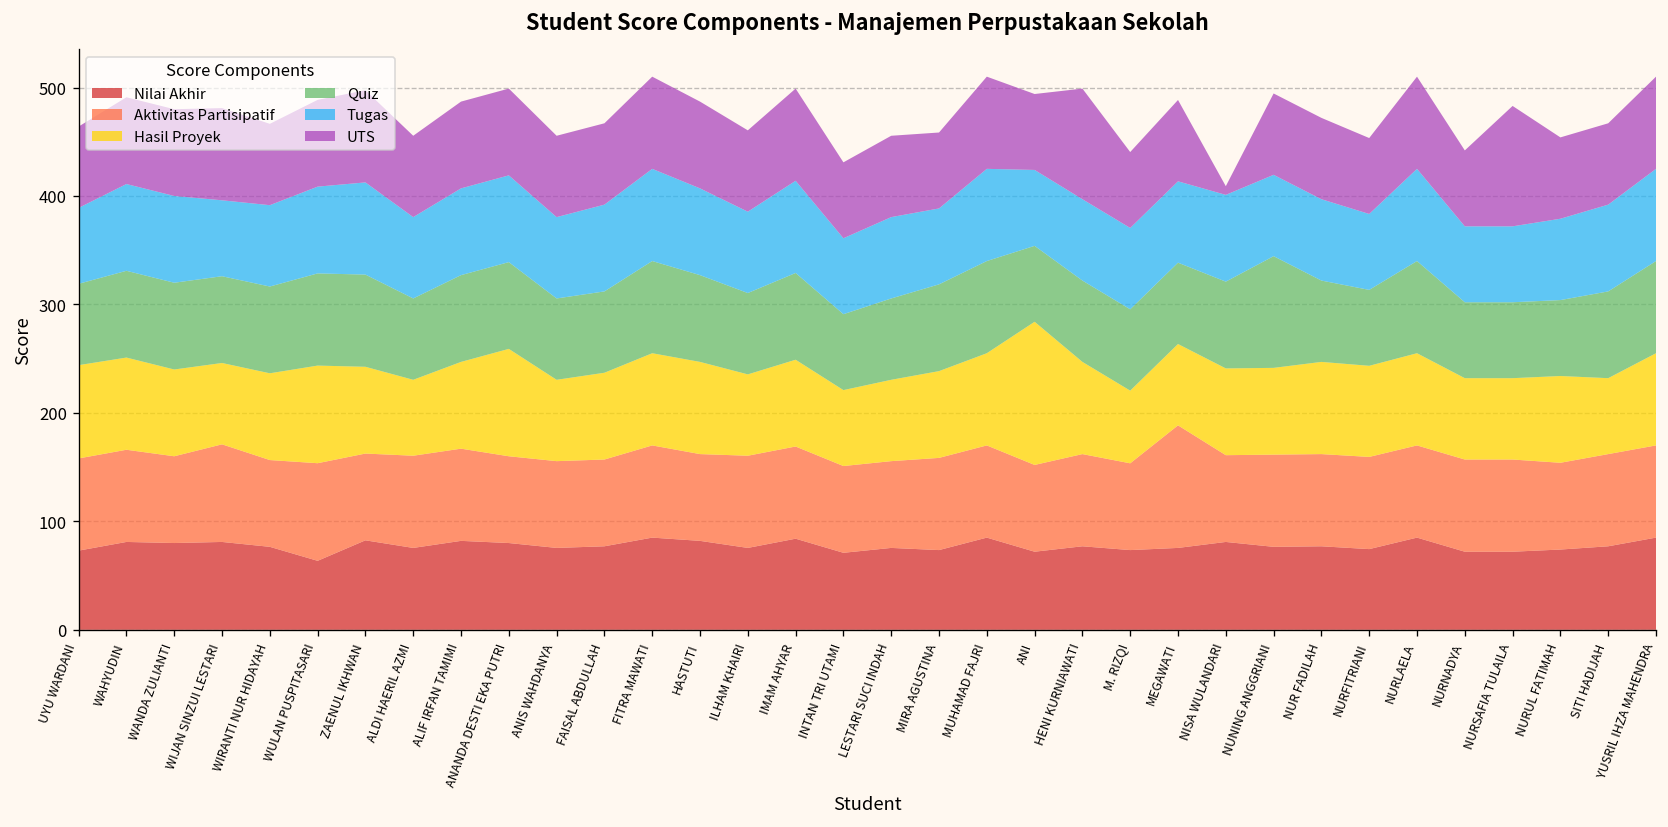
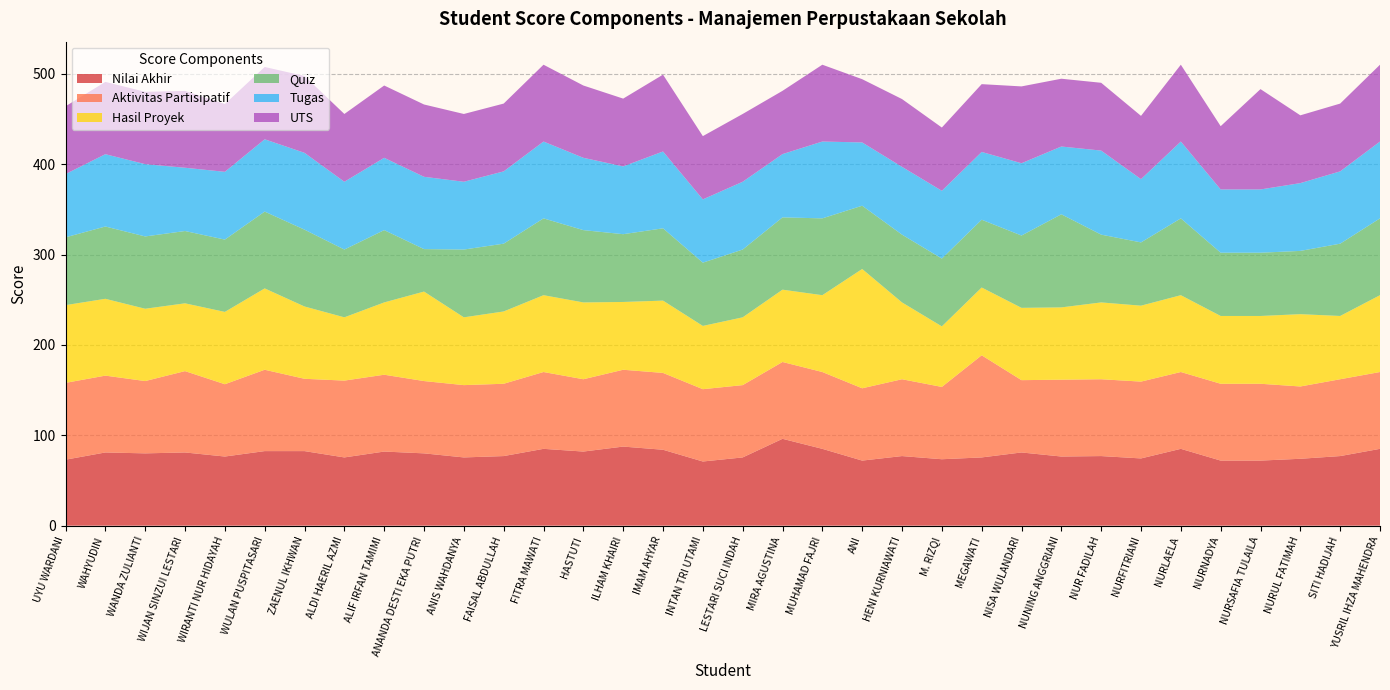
  {
    "Nilai Akhir": {
      "UYU WARDANI": 70,
      "WAHYUDIN": 80,
      "WANDA ZULIANTI": 80,
      "WIJAN SINZUI LESTARI": 80,
      "WIRANTI NUR HIDAYAH": 80,
-     "WULAN PUSPITASARI": 60,
+     "WULAN PUSPITASARI": 80,
      "ZAENUL IKHWAN": 80,
      "ALDI HAERIL AZMI": 80,
      "ALIF IRFAN TAMIMI": 80,
      "ANANDA DESTI EKA PUTRI": 80,
      "ANIS WAHDANYA": 80,
      "FAISAL ABDULLAH": 80,
      "FITRA MAWATI": 90,
      "HASTUTI": 80,
-     "ILHAM KHAIRI": 80,
+     "ILHAM KHAIRI": 90,
      "IMAM AHYAR": 80,
      "INTAN TRI UTAMI": 70,
      "LESTARI SUCI INDAH": 80,
-     "MIRA AGUSTINA": 70,
+     "MIRA AGUSTINA": 100,
      "MUHAMAD FAJRI": 90,
      "ANI": 70,
      "HENI KURNIAWATI": 80,
      "M. RIZQI": 70,
      "MEGAWATI": 80,
      "NISA WULANDARI": 80,
      "NUNING ANGGRIANI": 80,
      "NUR FADILAH": 80,
      "NURFITRIANI": 70,
      "NURLAELA": 90,
      "NURNADYA": 70,
      "NURSAFIA TULAILA": 70,
      "NURUL FATIMAH": 70,
      "SITI HADIJAH": 80,
      "YUSRIL IHZA MAHENDRA": 90
    },
    "Aktivitas Partisipatif": {
      "UYU WARDANI": 90,
      "WAHYUDIN": 90,
      "WANDA ZULIANTI": 80,
      "WIJAN SINZUI LESTARI": 90,
      "WIRANTI NUR HIDAYAH": 80,
      "WULAN PUSPITASARI": 90,
      "ZAENUL IKHWAN": 80,
      "ALDI HAERIL AZMI": 90,
      "ALIF IRFAN TAMIMI": 90,
      "ANANDA DESTI EKA PUTRI": 80,
      "ANIS WAHDANYA": 80,
      "FAISAL ABDULLAH": 80,
      "FITRA MAWATI": 90,
      "HASTUTI": 80,
      "ILHAM KHAIRI": 90,
      "IMAM AHYAR": 90,
      "INTAN TRI UTAMI": 80,
      "LESTARI SUCI INDAH": 80,
      "MIRA AGUSTINA": 90,
      "MUHAMAD FAJRI": 90,
      "ANI": 80,
      "HENI KURNIAWATI": 90,
      "M. RIZQI": 80,
      "MEGAWATI": 110,
      "NISA WULANDARI": 80,
      "NUNING ANGGRIANI": 90,
      "NUR FADILAH": 90,
      "NURFITRIANI": 90,
      "NURLAELA": 90,
      "NURNADYA": 90,
      "NURSAFIA TULAILA": 90,
      "NURUL FATIMAH": 80,
      "SITI HADIJAH": 90,
      "YUSRIL IHZA MAHENDRA": 90
    },
    "Hasil Proyek": {
      "UYU WARDANI": 90,
      "WAHYUDIN": 90,
      "WANDA ZULIANTI": 80,
      "WIJAN SINZUI LESTARI": 80,
      "WIRANTI NUR HIDAYAH": 80,
      "WULAN PUSPITASARI": 90,
      "ZAENUL IKHWAN": 80,
      "ALDI HAERIL AZMI": 70,
      "ALIF IRFAN TAMIMI": 80,
      "ANANDA DESTI EKA PUTRI": 100,
      "ANIS WAHDANYA": 80,
      "FAISAL ABDULLAH": 80,
      "FITRA MAWATI": 90,
      "HASTUTI": 90,
      "ILHAM KHAIRI": 80,
      "IMAM AHYAR": 80,
      "INTAN TRI UTAMI": 70,
      "LESTARI SUCI INDAH": 80,
      "MIRA AGUSTINA": 80,
      "MUHAMAD FAJRI": 90,
      "ANI": 130,
      "HENI KURNIAWATI": 90,
      "M. RIZQI": 70,
      "MEGAWATI": 80,
      "NISA WULANDARI": 80,
      "NUNING ANGGRIANI": 80,
      "NUR FADILAH": 90,
      "NURFITRIANI": 80,
      "NURLAELA": 90,
      "NURNADYA": 80,
      "NURSAFIA TULAILA": 80,
      "NURUL FATIMAH": 80,
      "SITI HADIJAH": 70,
      "YUSRIL IHZA MAHENDRA": 90
    },
    "Quiz": {
      "UYU WARDANI": 80,
      "WAHYUDIN": 80,
      "WANDA ZULIANTI": 80,
      "WIJAN SINZUI LESTARI": 80,
      "WIRANTI NUR HIDAYAH": 80,
      "WULAN PUSPITASARI": 90,
      "ZAENUL IKHWAN": 90,
      "ALDI HAERIL AZMI": 80,
      "ALIF IRFAN TAMIMI": 80,
-     "ANANDA DESTI EKA PUTRI": 80,
+     "ANANDA DESTI EKA PUTRI": 50,
      "ANIS WAHDANYA": 80,
      "FAISAL ABDULLAH": 80,
      "FITRA MAWATI": 90,
      "HASTUTI": 80,
      "ILHAM KHAIRI": 80,
      "IMAM AHYAR": 80,
      "INTAN TRI UTAMI": 70,
      "LESTARI SUCI INDAH": 80,
      "MIRA AGUSTINA": 80,
      "MUHAMAD FAJRI": 90,
      "ANI": 70,
      "HENI KURNIAWATI": 80,
      "M. RIZQI": 80,
      "MEGAWATI": 80,
      "NISA WULANDARI": 80,
      "NUNING ANGGRIANI": 100,
      "NUR FADILAH": 80,
      "NURFITRIANI": 70,
      "NURLAELA": 90,
      "NURNADYA": 70,
      "NURSAFIA TULAILA": 70,
      "NURUL FATIMAH": 70,
      "SITI HADIJAH": 80,
      "YUSRIL IHZA MAHENDRA": 90
    },
    "Tugas": {
      "UYU WARDANI": 70,
      "WAHYUDIN": 80,
      "WANDA ZULIANTI": 80,
      "WIJAN SINZUI LESTARI": 70,
      "WIRANTI NUR HIDAYAH": 80,
      "WULAN PUSPITASARI": 80,
      "ZAENUL IKHWAN": 90,
      "ALDI HAERIL AZMI": 80,
      "ALIF IRFAN TAMIMI": 80,
      "ANANDA DESTI EKA PUTRI": 80,
      "ANIS WAHDANYA": 80,
      "FAISAL ABDULLAH": 80,
      "FITRA MAWATI": 90,
      "HASTUTI": 80,
      "ILHAM KHAIRI": 80,
      "IMAM AHYAR": 90,
      "INTAN TRI UTAMI": 70,
      "LESTARI SUCI INDAH": 80,
      "MIRA AGUSTINA": 70,
      "MUHAMAD FAJRI": 90,
      "ANI": 70,
      "HENI KURNIAWATI": 80,
      "M. RIZQI": 80,
      "MEGAWATI": 80,
      "NISA WULANDARI": 80,
      "NUNING ANGGRIANI": 80,
-     "NUR FADILAH": 80,
+     "NUR FADILAH": 90,
      "NURFITRIANI": 70,
      "NURLAELA": 90,
      "NURNADYA": 70,
      "NURSAFIA TULAILA": 70,
      "NURUL FATIMAH": 80,
      "SITI HADIJAH": 80,
      "YUSRIL IHZA MAHENDRA": 90
    },
    "UTS": {
      "UYU WARDANI": 80,
      "ALDI HAERIL AZMI": 80,
      "ALIF IRFAN TAMIMI": 80,
      "ANANDA DESTI EKA PUTRI": 80,
      "ANIS WAHDANYA": 80,
      "FAISAL ABDULLAH": 80,
      "FITRA MAWATI": 90,
      "HASTUTI": 80,
      "ILHAM KHAIRI": 80,
      "IMAM AHYAR": 90,
      "INTAN TRI UTAMI": 70,
      "LESTARI SUCI INDAH": 80,
      "MIRA AGUSTINA": 70,
      "MUHAMAD FAJRI": 90,
      "ANI": 70,
-     "HENI KURNIAWATI": 100,
+     "HENI KURNIAWATI": 80,
      "M. RIZQI": 70,
      "MEGAWATI": 80,
-     "NISA WULANDARI": 10,
+     "NISA WULANDARI": 90,
      "NUNING ANGGRIANI": 80,
      "NUR FADILAH": 80,
      "NURFITRIANI": 70,
      "NURLAELA": 90,
      "NURNADYA": 70,
      "NURSAFIA TULAILA": 110,
      "NURUL FATIMAH": 80,
      "SITI HADIJAH": 80,
      "YUSRIL IHZA MAHENDRA": 90
    }
  }
